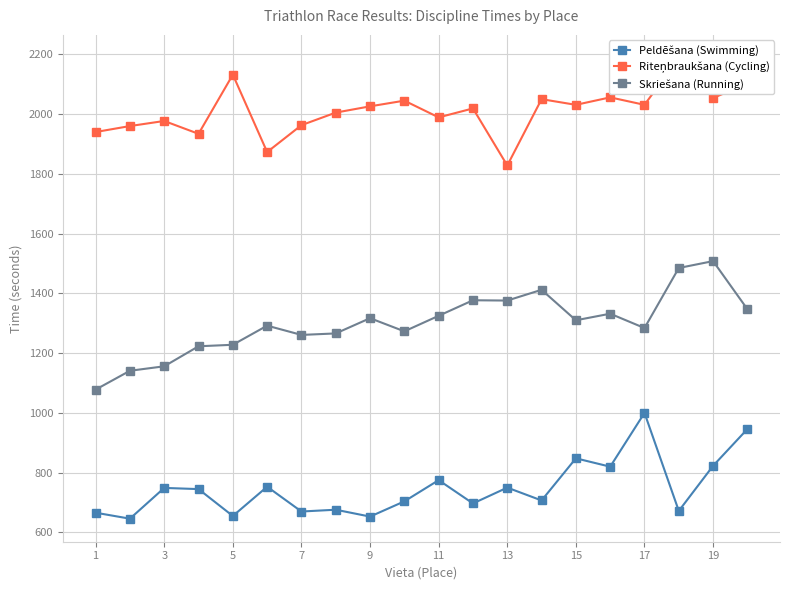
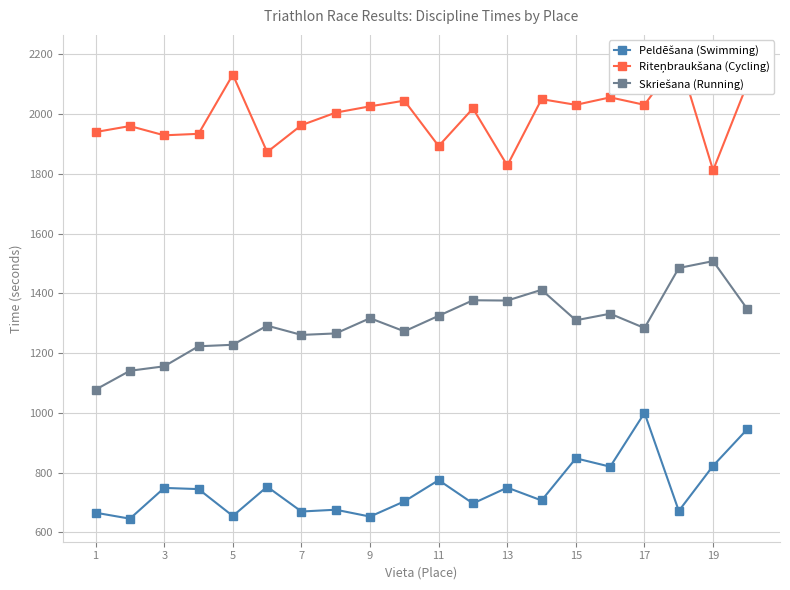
  {
    "Riteņbraukšana (Cycling)": {
      "1": 1940,
-     "3": 1980,
+     "3": 1930,
      "5": 2130,
      "7": 1960,
      "9": 2030,
-     "11": 1990,
+     "11": 1890,
      "13": 1830,
      "15": 2030,
      "17": 2030,
-     "19": 2050
+     "19": 1810
    }
  }
